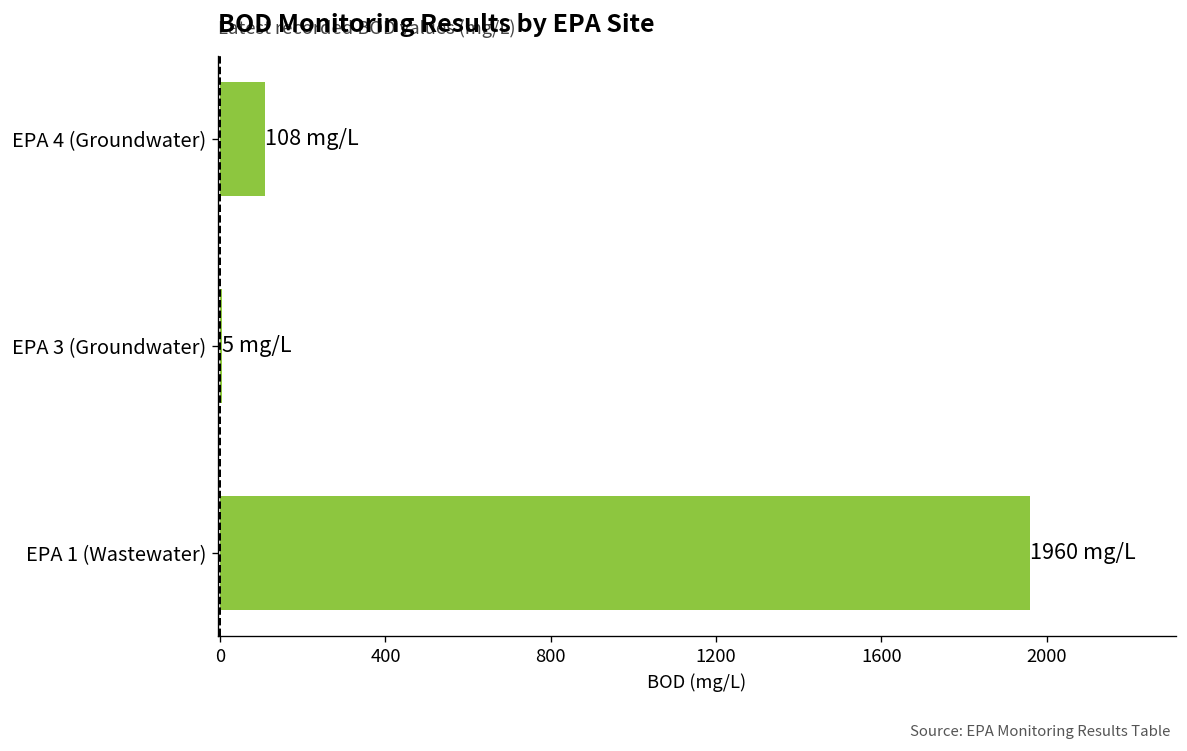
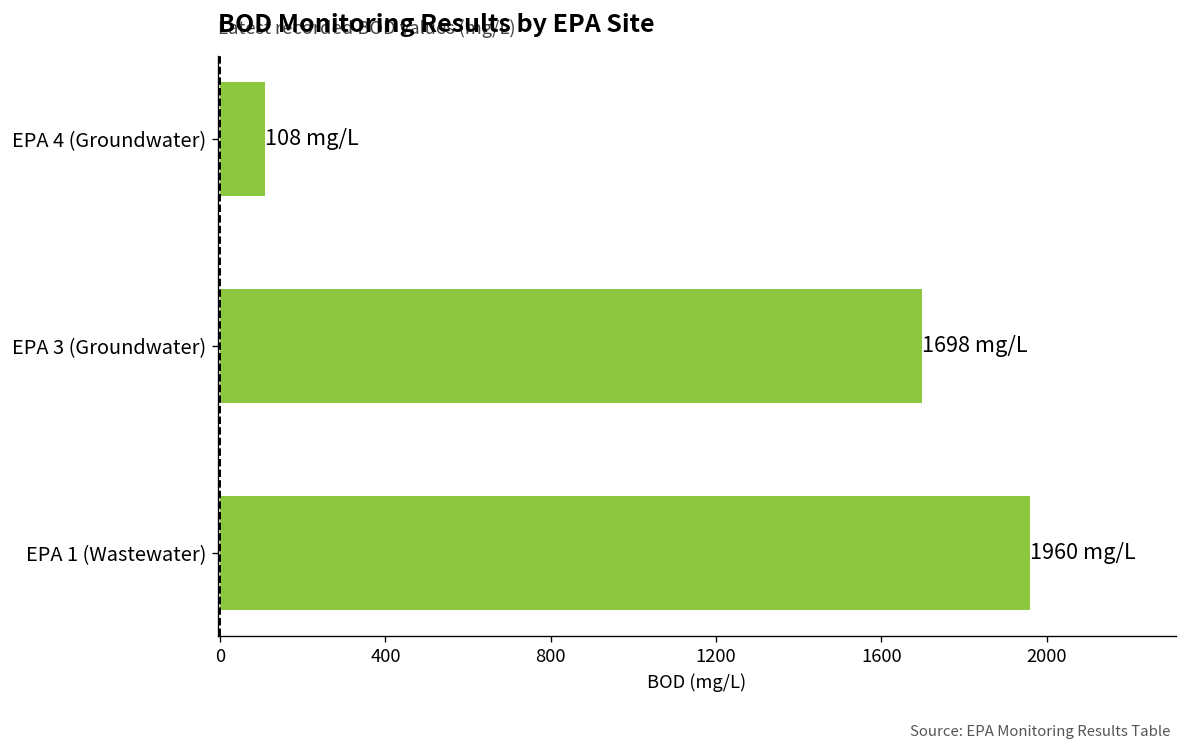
  {
    "EPA 4 (Groundwater)": 108,
-   "EPA 3 (Groundwater)": 5,
+   "EPA 3 (Groundwater)": 1698,
    "EPA 1 (Wastewater)": 1960
  }
